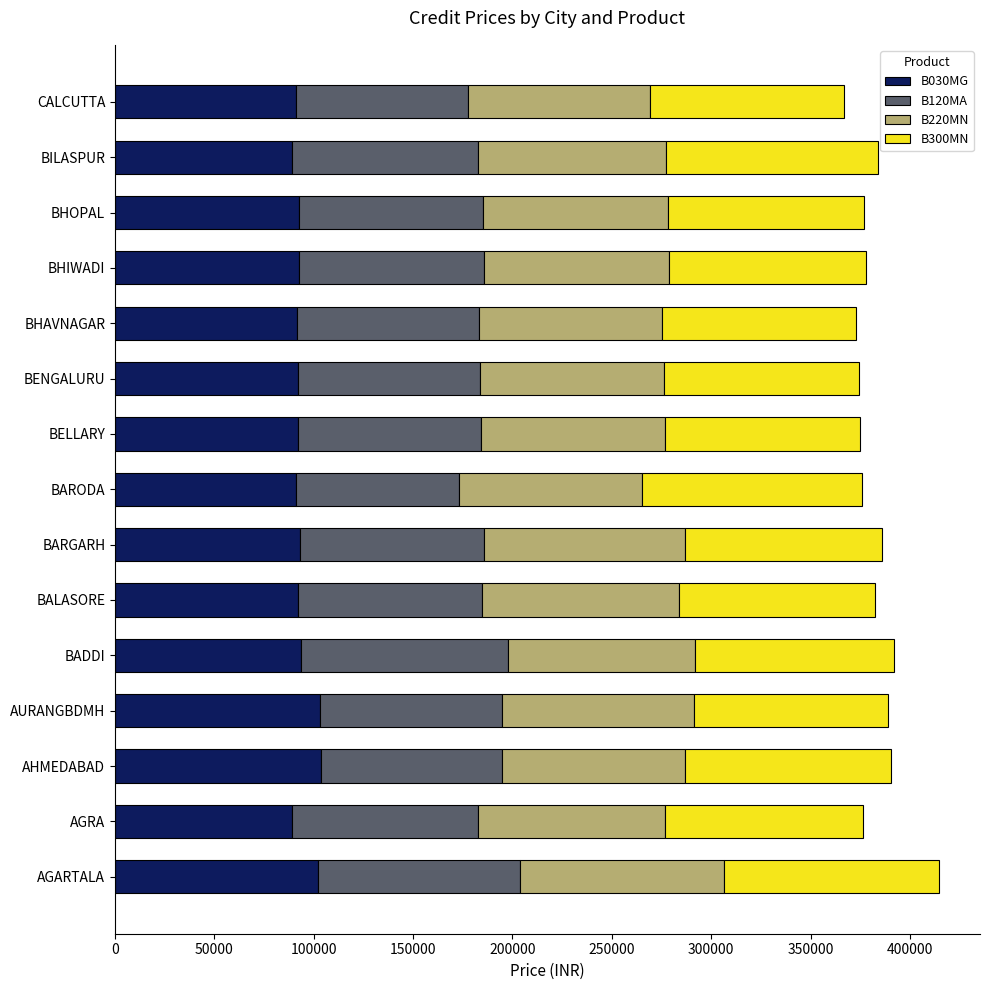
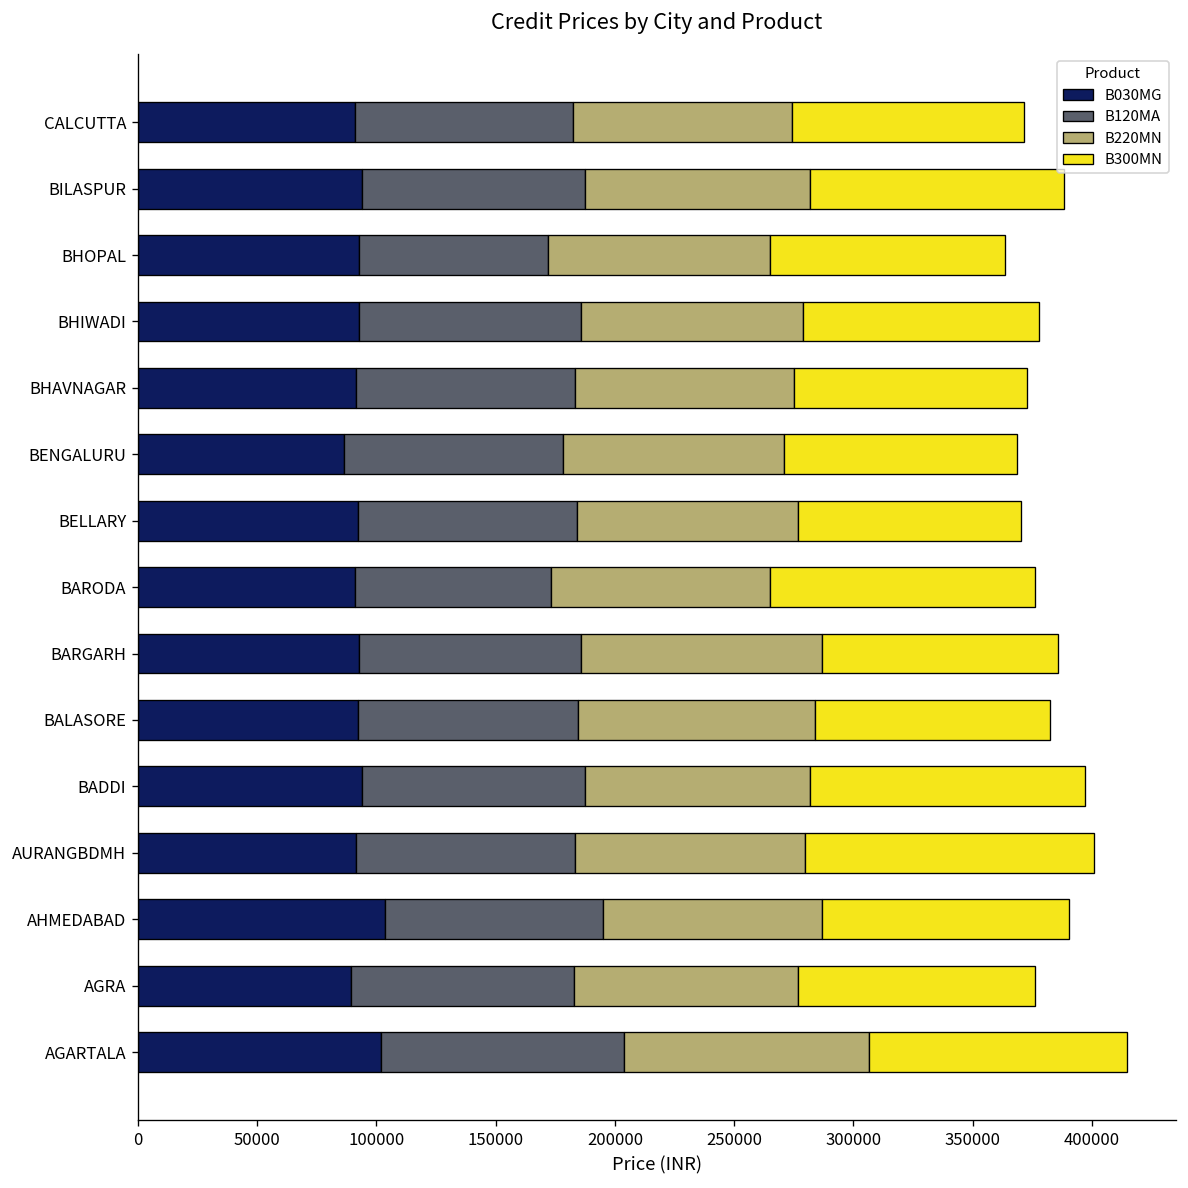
  {
    "B030MG": {
      "CALCUTTA": 91000,
-     "BILASPUR": 89000,
+     "BILASPUR": 94000,
      "BHOPAL": 93000,
      "BHIWADI": 93000,
      "BHAVNAGAR": 92000,
-     "BENGALURU": 92000,
+     "BENGALURU": 86000,
      "BELLARY": 92000,
      "BARODA": 91000,
      "BARGARH": 93000,
      "BALASORE": 92000,
      "BADDI": 94000,
-     "AURANGBDMH": 103000,
+     "AURANGBDMH": 92000,
      "AHMEDABAD": 104000,
      "AGRA": 89000,
      "AGARTALA": 102000
    },
    "B120MA": {
-     "CALCUTTA": 86000,
+     "CALCUTTA": 91000,
      "BILASPUR": 94000,
-     "BHOPAL": 93000,
+     "BHOPAL": 79000,
      "BHIWADI": 93000,
      "BHAVNAGAR": 92000,
      "BENGALURU": 92000,
      "BELLARY": 92000,
      "BARODA": 82000,
      "BARGARH": 93000,
      "BALASORE": 92000,
-     "BADDI": 104000,
+     "BADDI": 94000,
      "AURANGBDMH": 92000,
      "AHMEDABAD": 91000,
      "AGRA": 93000,
      "AGARTALA": 102000
    },
    "B220MN": {
      "CALCUTTA": 92000,
      "BILASPUR": 94000,
      "BHOPAL": 93000,
      "BHIWADI": 93000,
      "BHAVNAGAR": 92000,
      "BENGALURU": 92000,
      "BELLARY": 93000,
      "BARODA": 92000,
      "BARGARH": 101000,
      "BALASORE": 99000,
      "BADDI": 94000,
      "AURANGBDMH": 97000,
      "AHMEDABAD": 92000,
      "AGRA": 94000,
      "AGARTALA": 102000
    },
    "B300MN": {
      "CALCUTTA": 97000,
      "BILASPUR": 107000,
      "BHOPAL": 99000,
      "BHIWADI": 99000,
      "BHAVNAGAR": 98000,
      "BENGALURU": 98000,
-     "BELLARY": 98000,
+     "BELLARY": 94000,
      "BARODA": 111000,
      "BARGARH": 99000,
      "BALASORE": 98000,
-     "BADDI": 100000,
-     "AURANGBDMH": 98000,
+     "BADDI": 115000,
+     "AURANGBDMH": 121000,
      "AHMEDABAD": 104000,
      "AGRA": 100000,
      "AGARTALA": 108000
    }
  }
